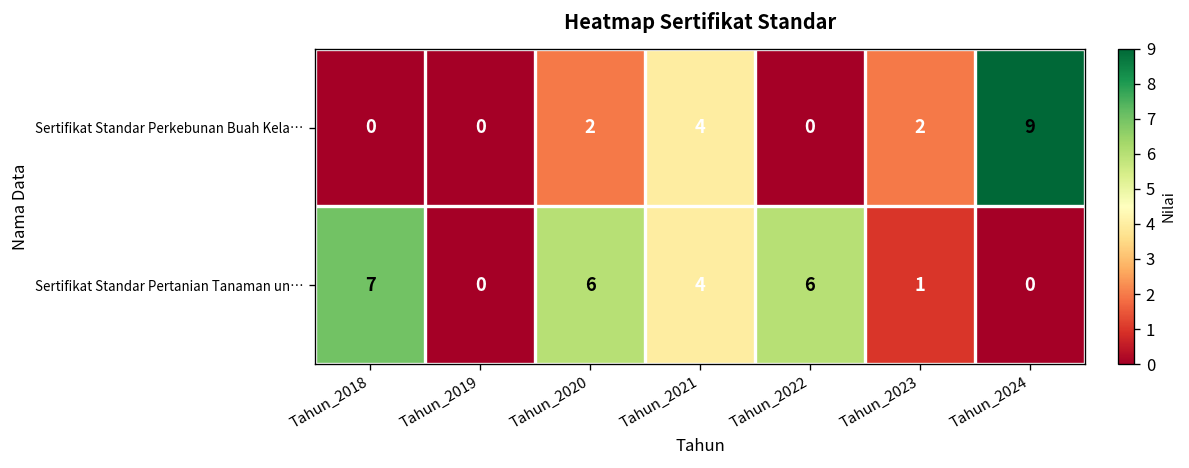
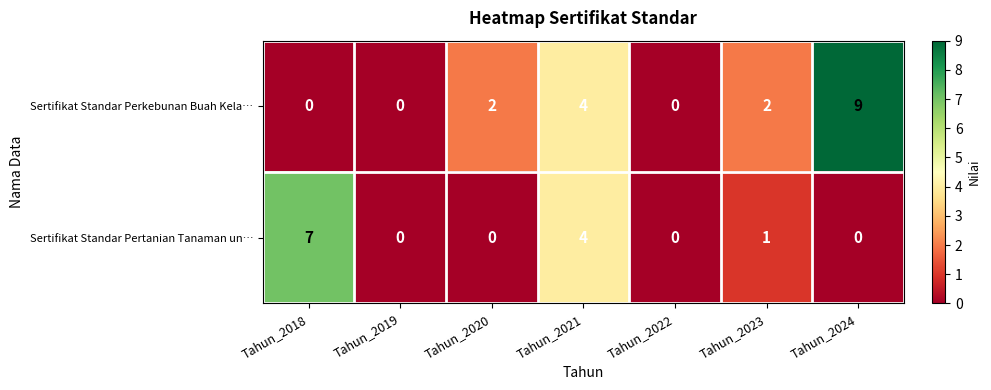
  {
    "Sertifikat Standar Perkebunan Buah Kela…": {
      "Tahun_2018": 0,
      "Tahun_2019": 0,
      "Tahun_2020": 2,
      "Tahun_2021": 4,
      "Tahun_2022": 0,
      "Tahun_2023": 2,
      "Tahun_2024": 9
    },
    "Sertifikat Standar Pertanian Tanaman un…": {
      "Tahun_2018": 7,
      "Tahun_2019": 0,
-     "Tahun_2020": 6,
+     "Tahun_2020": 0,
      "Tahun_2021": 4,
-     "Tahun_2022": 6,
+     "Tahun_2022": 0,
      "Tahun_2023": 1,
      "Tahun_2024": 0
    }
  }
